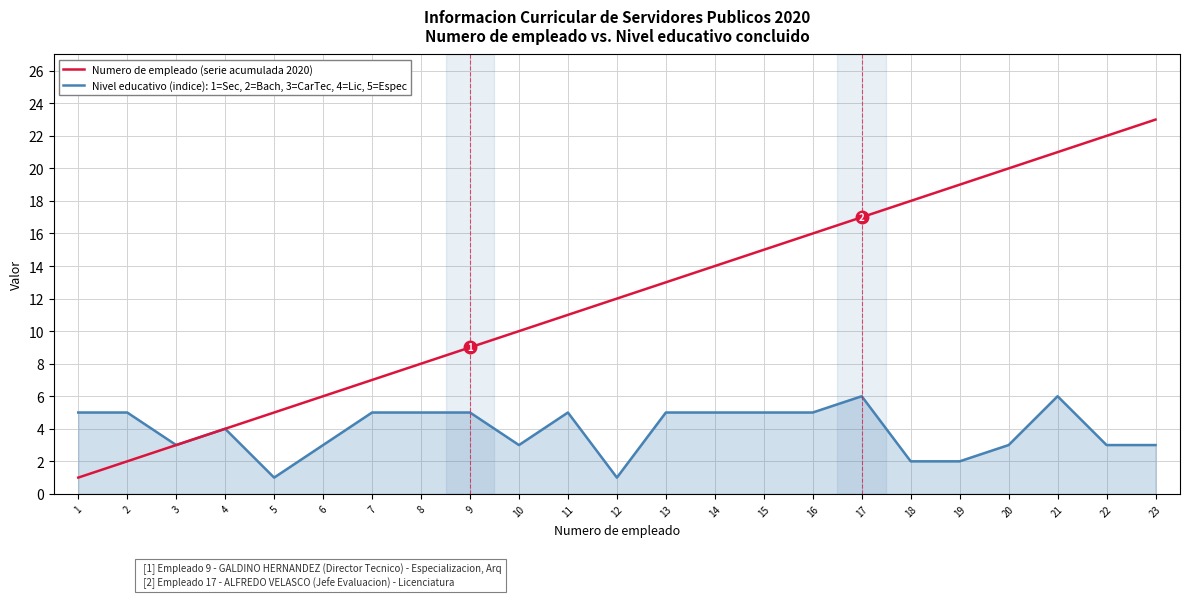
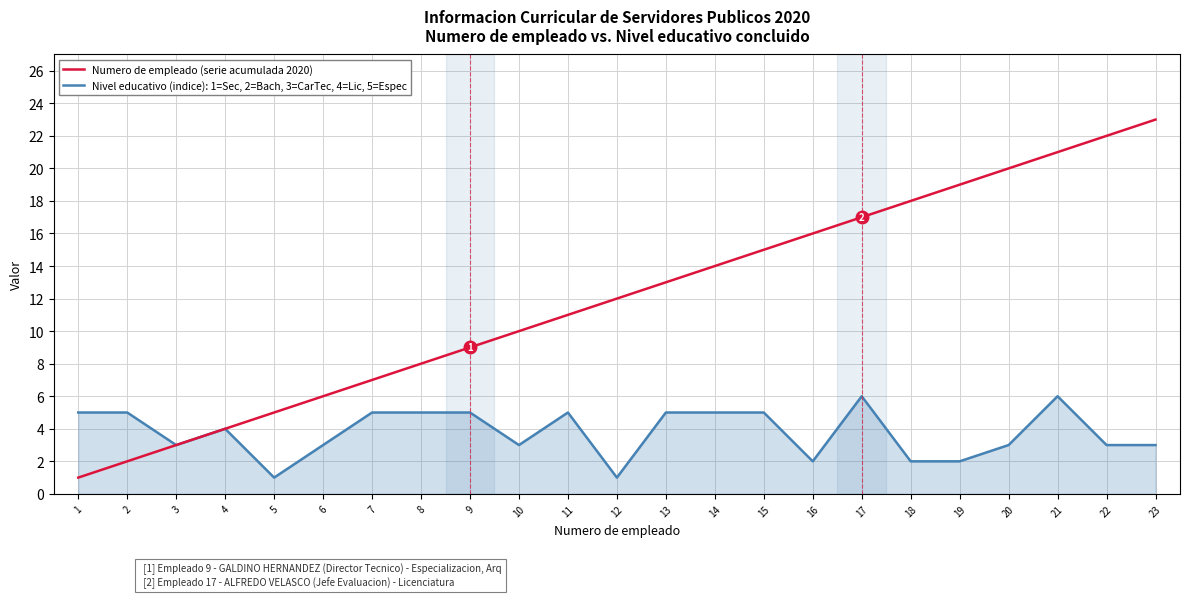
  {
    "Nivel educativo (indice): 1=Sec, 2=Bach, 3=CarTec, 4=Lic, 5=Espec": {
      "1": 5,
      "2": 5,
      "5": 1,
      "6": 3,
      "7": 5,
      "8": 5,
      "9": 5,
      "10": 3,
      "11": 5,
      "12": 1,
      "13": 5,
      "14": 5,
      "15": 5,
-     "16": 5,
+     "16": 2,
      "17": 6,
      "18": 2,
      "19": 2,
      "20": 3,
      "21": 6,
      "22": 3,
      "23": 3
    }
  }
